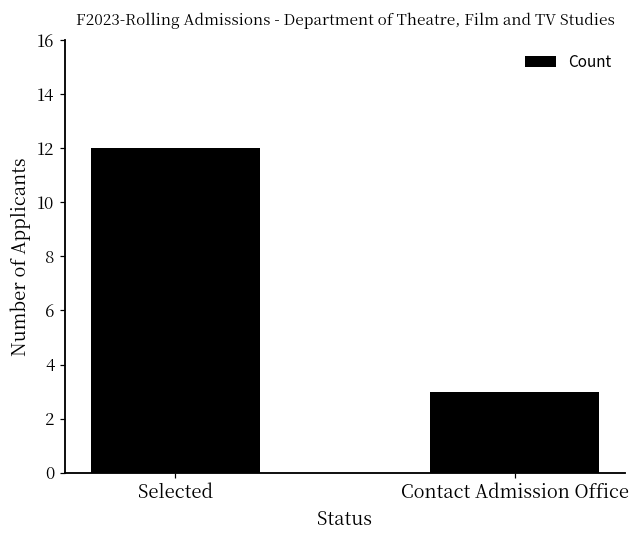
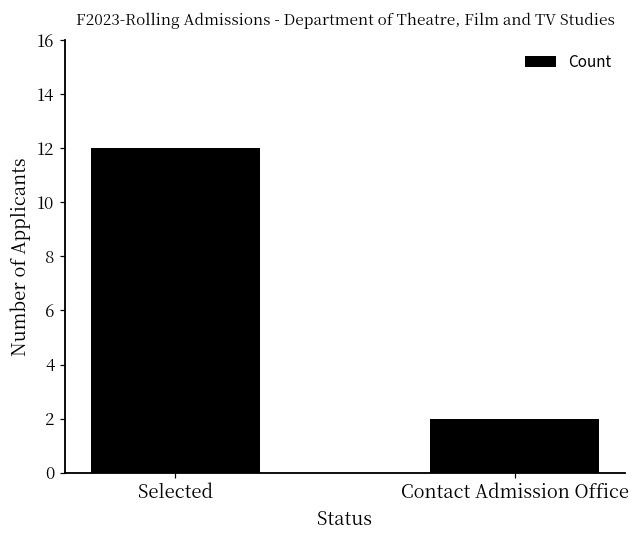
  {
    "Selected": 12,
-   "Contact Admission Office": 3
+   "Contact Admission Office": 2
  }
